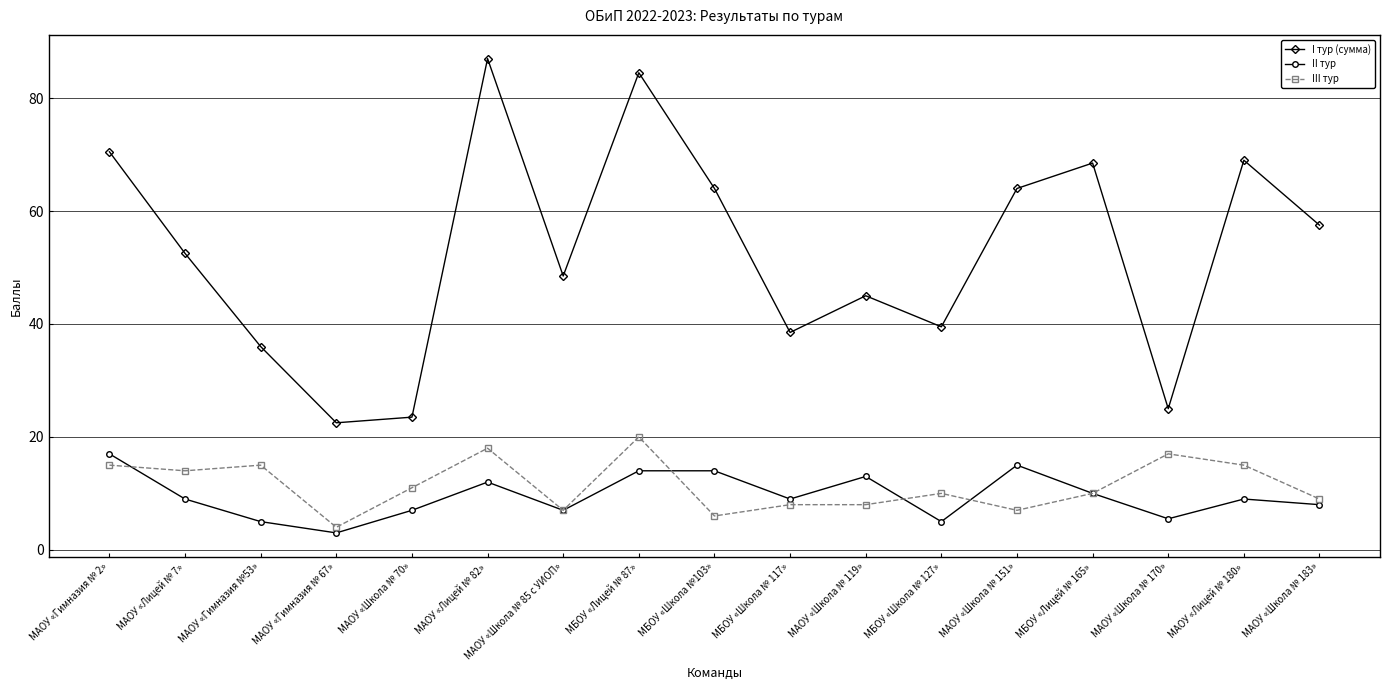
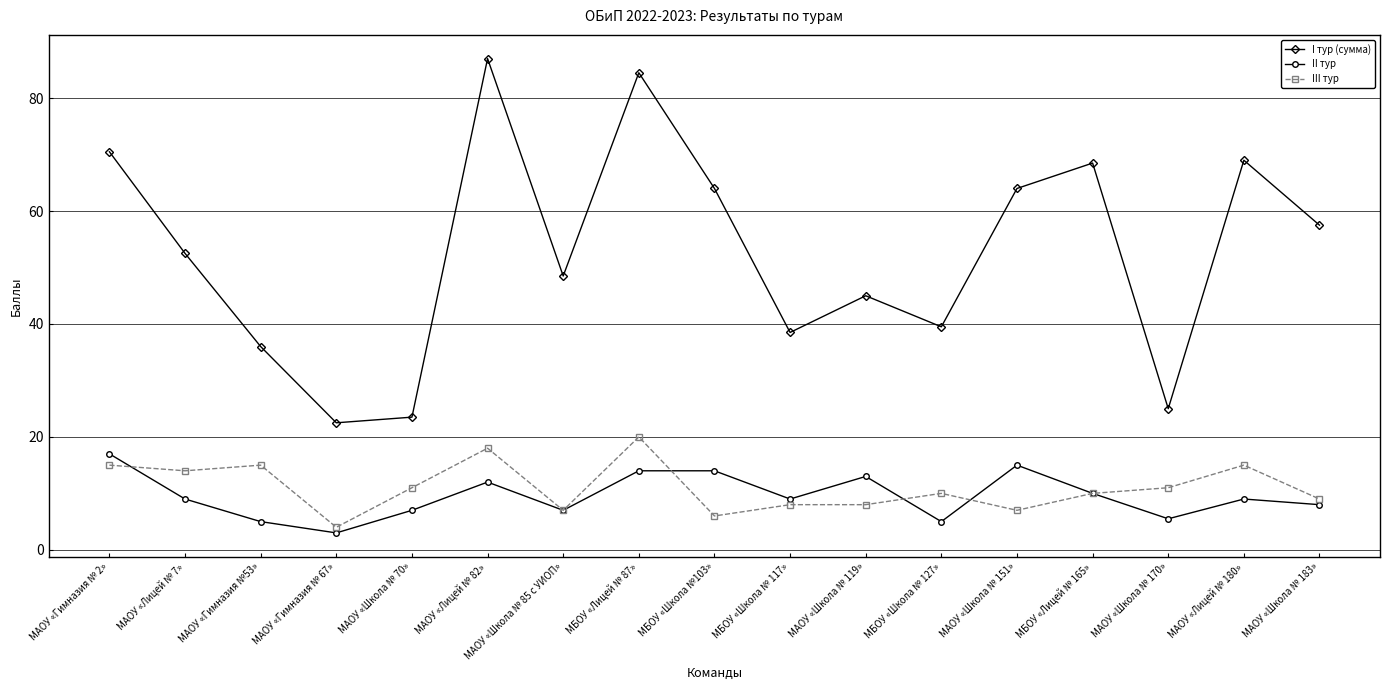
  {
    "III тур": {
      "МАОУ «Гимназия № 2»": 15,
      "МАОУ «Лицей № 7»": 14,
      "МАОУ «Гимназия №53»": 15,
      "МАОУ «Гимназия № 67»": 4,
      "МАОУ «Школа № 70»": 11,
      "МАОУ «Лицей № 82»": 18,
      "МБОУ «Лицей № 87»": 20,
      "МБОУ «Школа №103»": 6,
      "МБОУ «Школа № 117»": 8,
      "МАОУ «Школа № 119»": 8,
      "МБОУ «Школа № 127»": 10,
      "МАОУ «Школа № 151»": 7,
-     "МАОУ «Школа № 170»": 17,
+     "МАОУ «Школа № 170»": 11,
      "МАОУ «Лицей № 180»": 15,
      "МАОУ «Школа № 183»": 9
    }
  }
